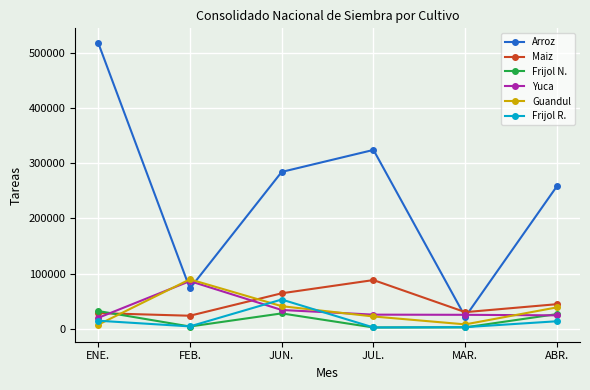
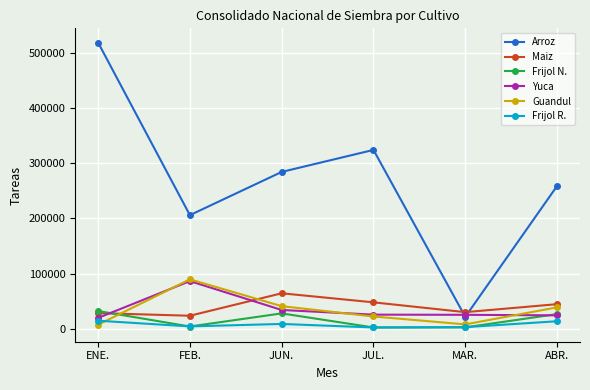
  {
    "Arroz": {
      "ENE.": 520000,
-     "FEB.": 70000,
+     "FEB.": 210000,
      "JUN.": 280000,
      "JUL.": 320000,
      "ABR.": 260000
    },
    "Maiz": {
      "FEB.": 20000,
      "JUN.": 60000,
-     "JUL.": 90000,
+     "JUL.": 50000,
      "MAR.": 30000,
      "ABR.": 40000
    },
    "Frijol N.": {
      "JUN.": 30000
    },
    "Yuca": {
      "ENE.": 20000,
      "JUN.": 30000
    },
    "Guandul": {
      "ENE.": 10000,
      "JUN.": 40000,
      "MAR.": 10000,
      "ABR.": 40000
    },
    "Frijol R.": {
      "ENE.": 10000,
-     "JUN.": 50000,
+     "JUN.": 10000,
      "ABR.": 10000
    }
  }
